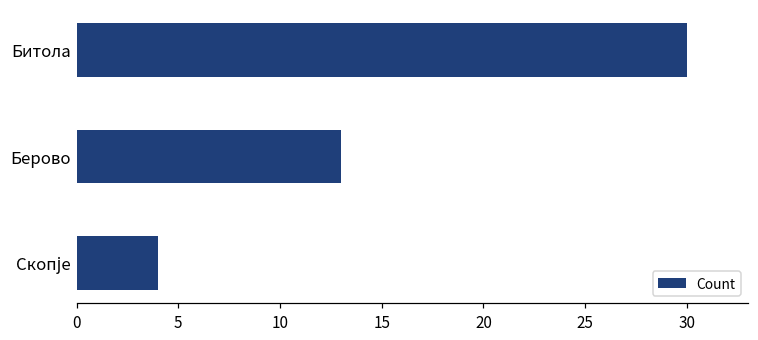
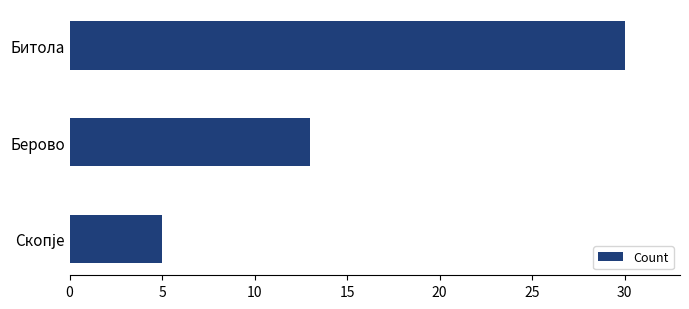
  {
    "Битола": 30,
    "Берово": 13,
-   "Скопје": 4
+   "Скопје": 5
  }
